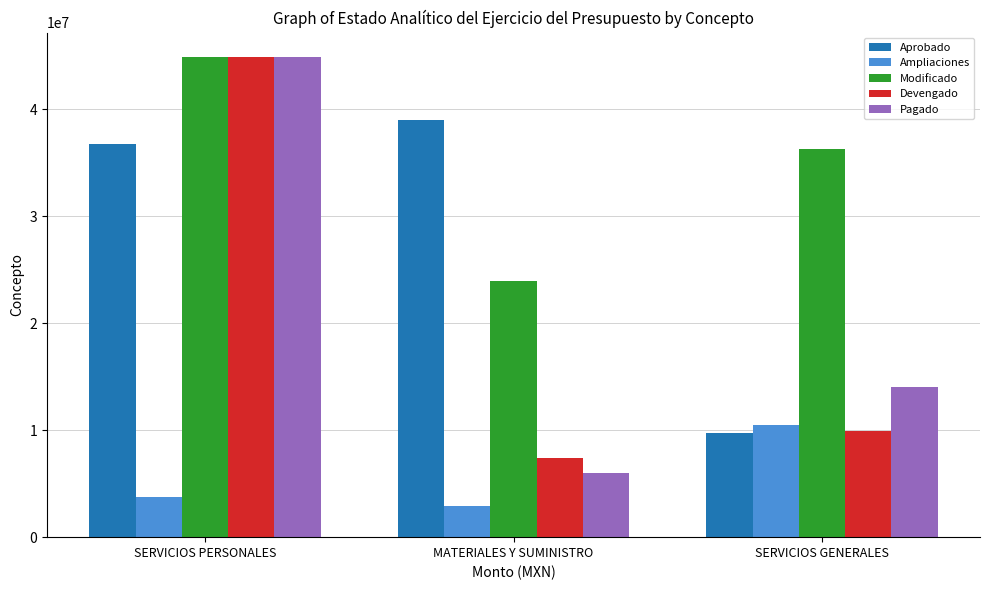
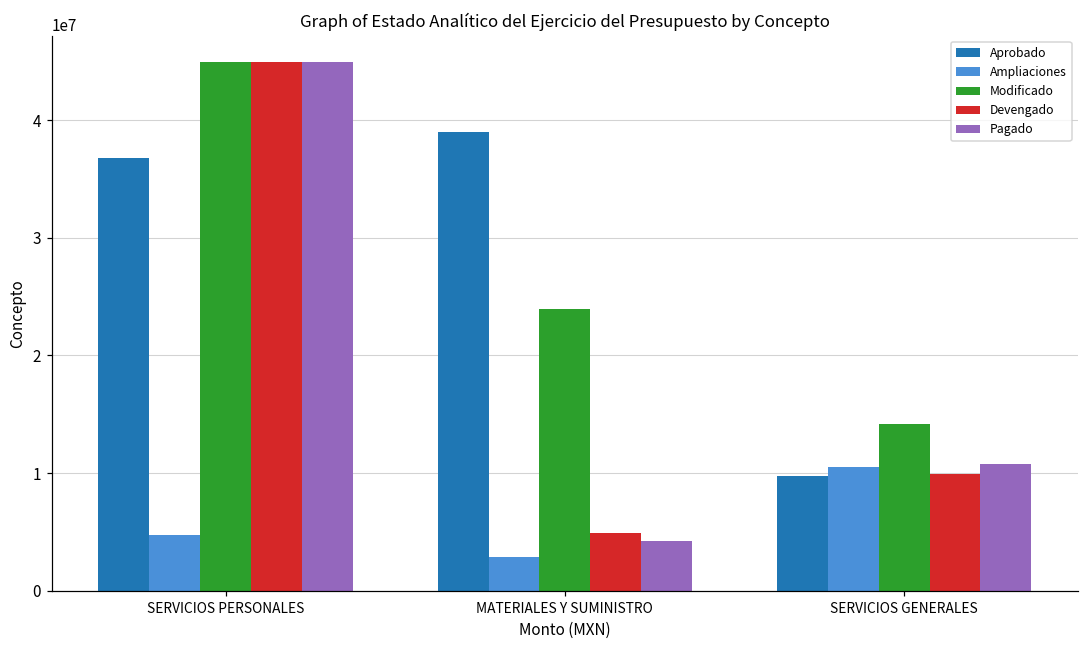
  {
    "Aprobado": {
      "SERVICIOS PERSONALES": 36800000,
      "MATERIALES Y SUMINISTRO": 39000000,
      "SERVICIOS GENERALES": 9800000
    },
    "Ampliaciones": {
-     "SERVICIOS PERSONALES": 3800000,
+     "SERVICIOS PERSONALES": 4800000,
      "MATERIALES Y SUMINISTRO": 2900000,
      "SERVICIOS GENERALES": 10500000
    },
    "Modificado": {
      "SERVICIOS PERSONALES": 44900000,
      "MATERIALES Y SUMINISTRO": 24000000,
-     "SERVICIOS GENERALES": 36300000
+     "SERVICIOS GENERALES": 14100000
    },
    "Devengado": {
      "SERVICIOS PERSONALES": 44900000,
-     "MATERIALES Y SUMINISTRO": 7400000,
+     "MATERIALES Y SUMINISTRO": 5000000,
      "SERVICIOS GENERALES": 9900000
    },
    "Pagado": {
      "SERVICIOS PERSONALES": 44900000,
-     "MATERIALES Y SUMINISTRO": 6000000,
-     "SERVICIOS GENERALES": 14000000
+     "MATERIALES Y SUMINISTRO": 4300000,
+     "SERVICIOS GENERALES": 10800000
    }
  }
